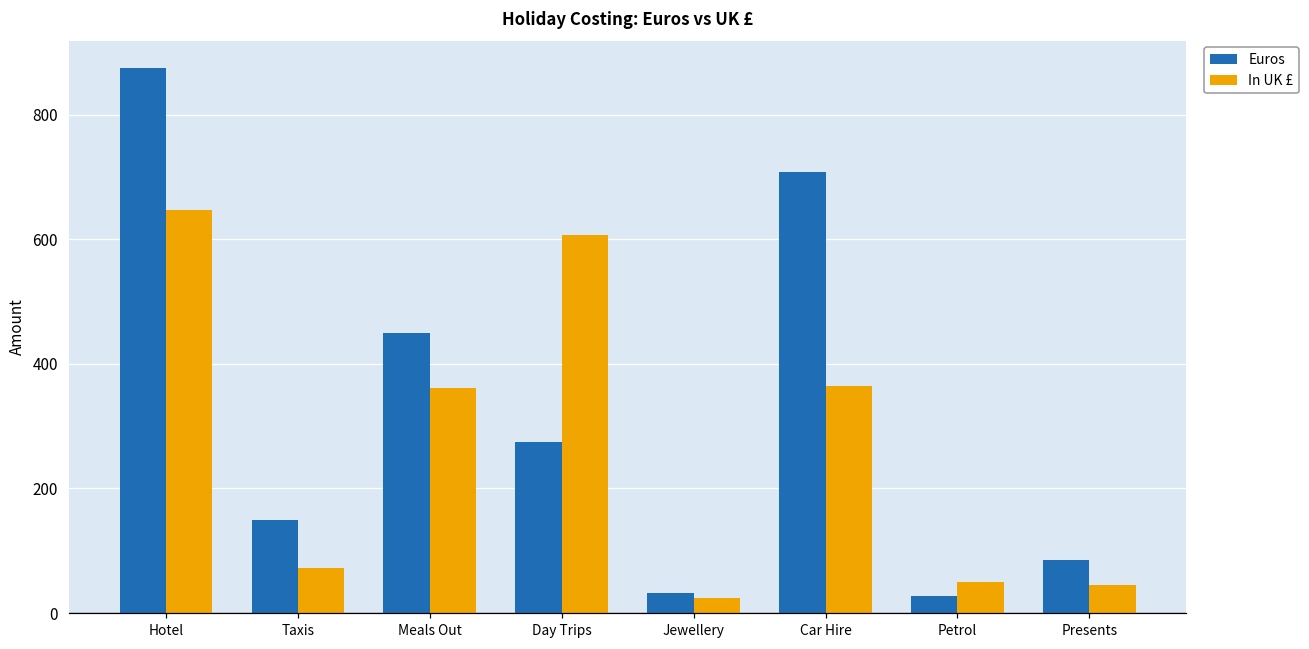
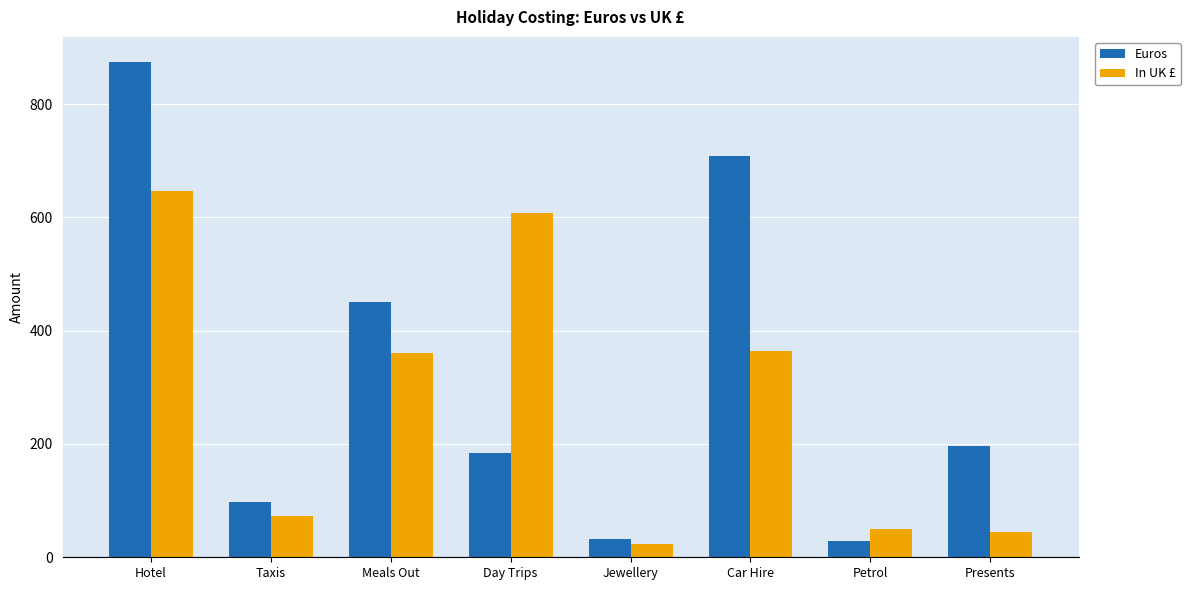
  {
    "Euros": {
      "Hotel": 880,
-     "Taxis": 150,
+     "Taxis": 100,
      "Meals Out": 450,
-     "Day Trips": 280,
+     "Day Trips": 180,
      "Jewellery": 30,
      "Car Hire": 710,
      "Petrol": 30,
-     "Presents": 90
+     "Presents": 200
    },
    "In UK £": {
      "Hotel": 650,
      "Taxis": 70,
      "Meals Out": 360,
      "Day Trips": 610,
      "Jewellery": 20,
      "Car Hire": 360,
      "Petrol": 50,
      "Presents": 40
    }
  }
